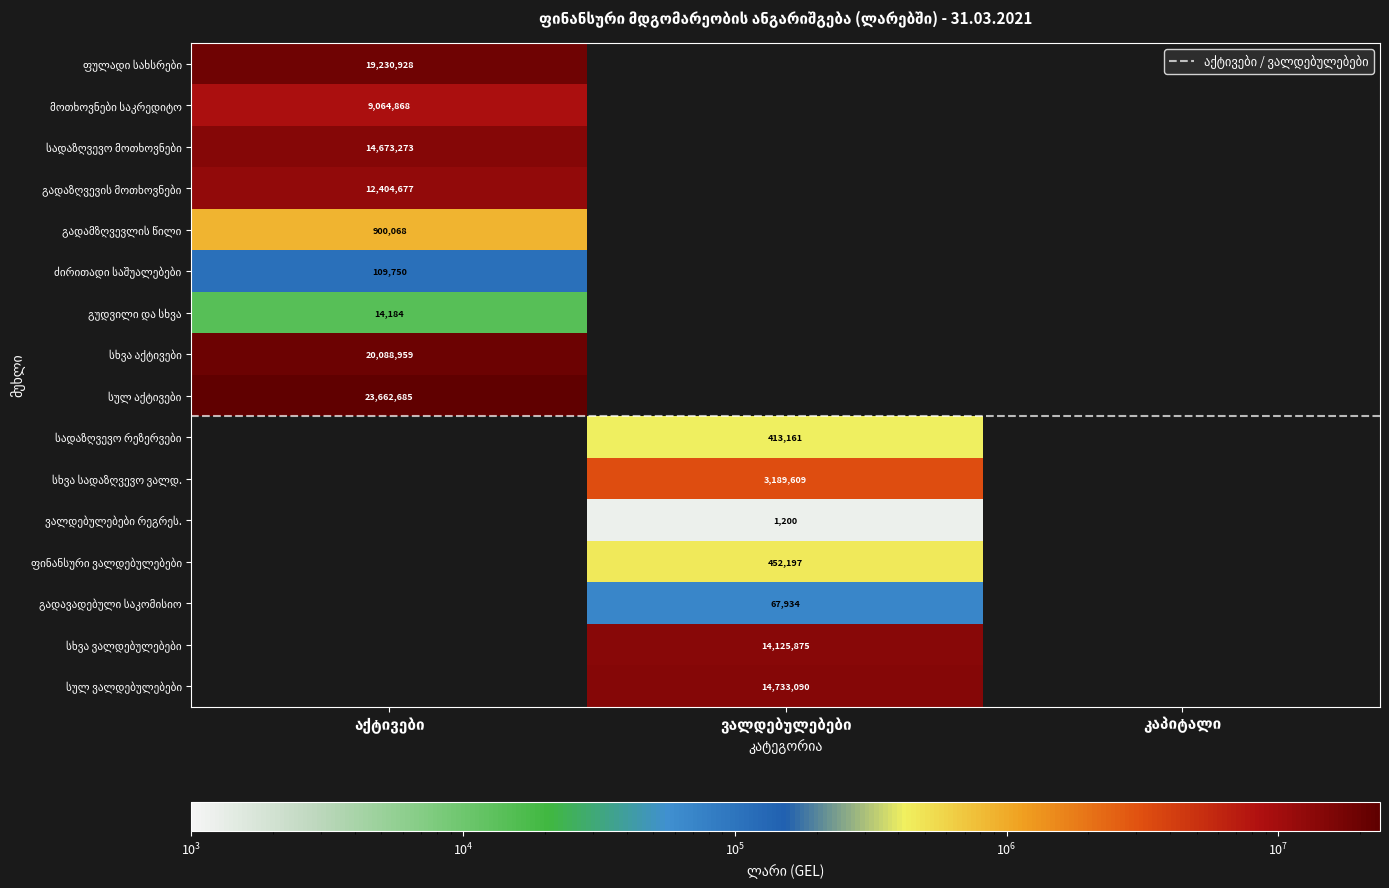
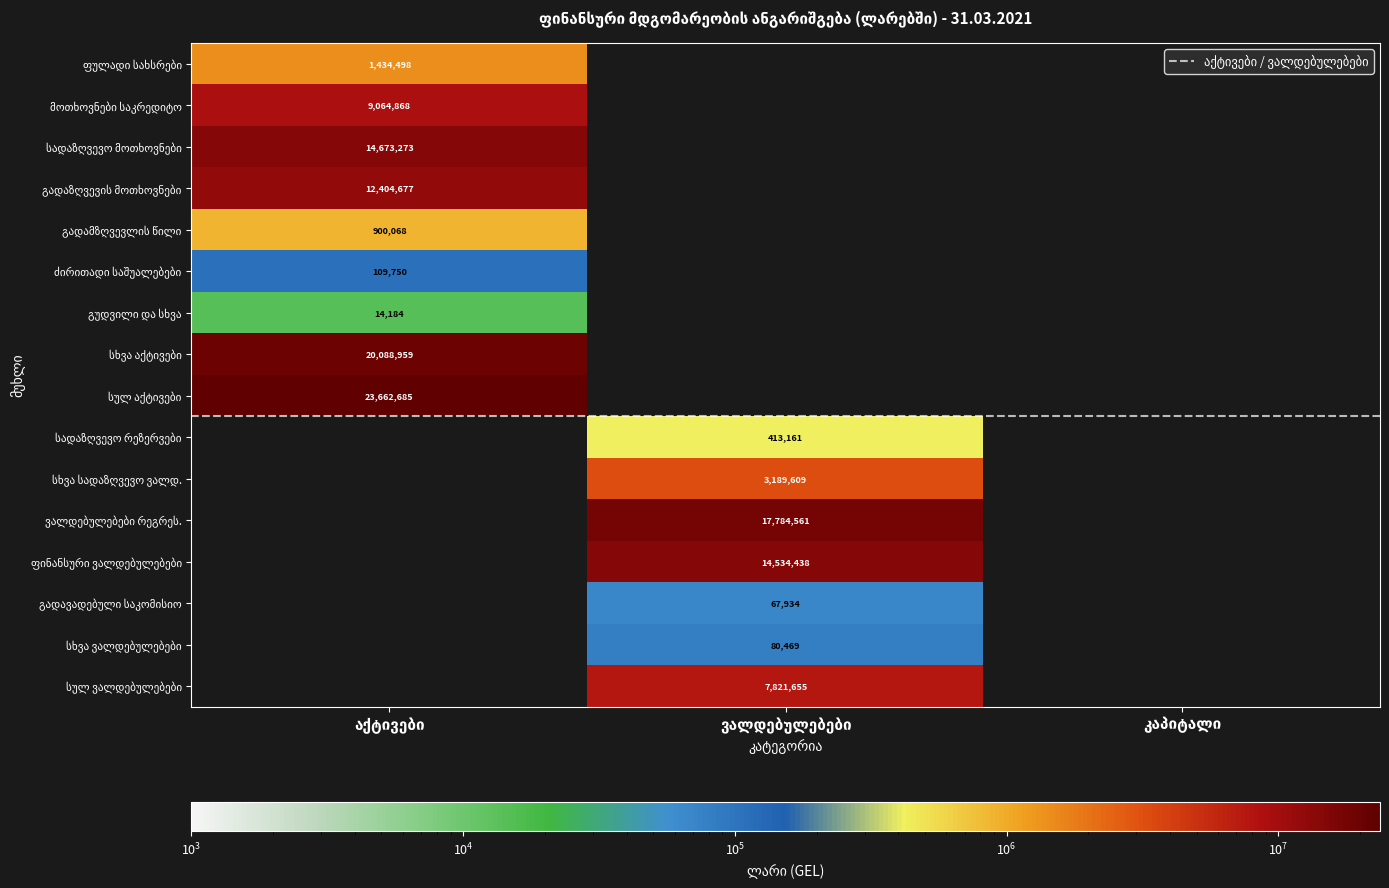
  {
    "ფულადი სახსრები": {
-     "აქტივები": "19,230,928"
+     "აქტივები": "1,434,498"
    },
    "მოთხოვნები საკრედიტო": {
      "აქტივები": "9,064,868"
    },
    "სადაზღვევო მოთხოვნები": {
      "აქტივები": "14,673,273"
    },
    "გადაზღვევის მოთხოვნები": {
      "აქტივები": "12,404,677"
    },
    "გადამზღვევლის წილი": {
      "აქტივები": "900,068"
    },
    "ძირითადი საშუალებები": {
      "აქტივები": "109,750"
    },
    "გუდვილი და სხვა": {
      "აქტივები": "14,184"
    },
    "სხვა აქტივები": {
      "აქტივები": "20,088,959"
    },
    "სულ აქტივები": {
      "აქტივები": "23,662,685"
    },
    "სადაზღვევო რეზერვები": {
      "ვალდებულებები": "413,161"
    },
    "სხვა სადაზღვევო ვალდ.": {
      "ვალდებულებები": "3,189,609"
    },
    "ვალდებულებები რეგრეს.": {
-     "ვალდებულებები": "1,200"
+     "ვალდებულებები": "17,784,561"
    },
    "ფინანსური ვალდებულებები": {
-     "ვალდებულებები": "452,197"
+     "ვალდებულებები": "14,534,438"
    },
    "გადავადებული საკომისიო": {
      "ვალდებულებები": "67,934"
    },
    "სხვა ვალდებულებები": {
-     "ვალდებულებები": "14,125,875"
+     "ვალდებულებები": "80,469"
    },
    "სულ ვალდებულებები": {
-     "ვალდებულებები": "14,733,090"
+     "ვალდებულებები": "7,821,655"
    }
  }
